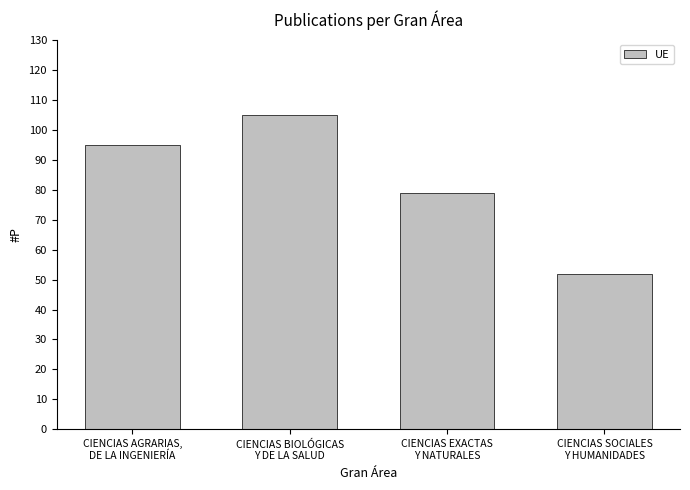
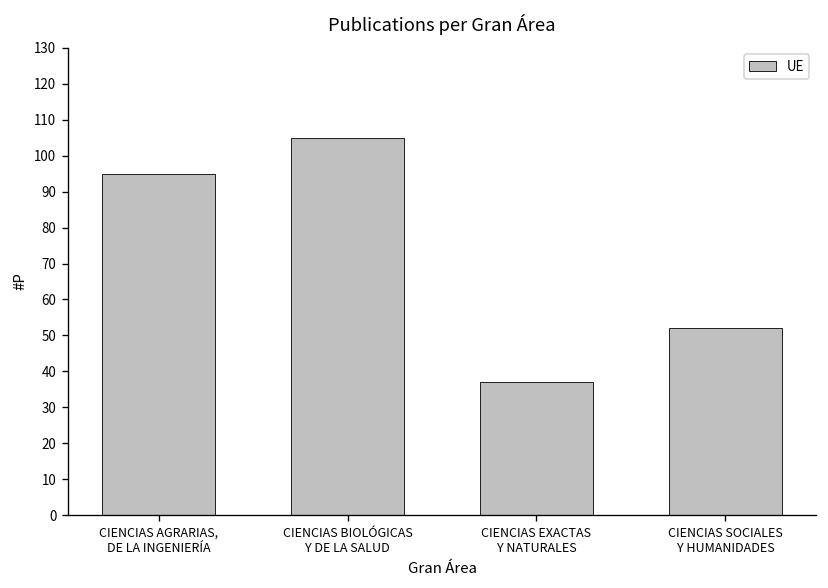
  {
    "CIENCIAS AGRARIAS, DE LA INGENIERÍA": 95,
    "CIENCIAS BIOLÓGICAS Y DE LA SALUD": 105,
-   "CIENCIAS EXACTAS Y NATURALES": 79,
+   "CIENCIAS EXACTAS Y NATURALES": 37,
    "CIENCIAS SOCIALES Y HUMANIDADES": 52
  }
